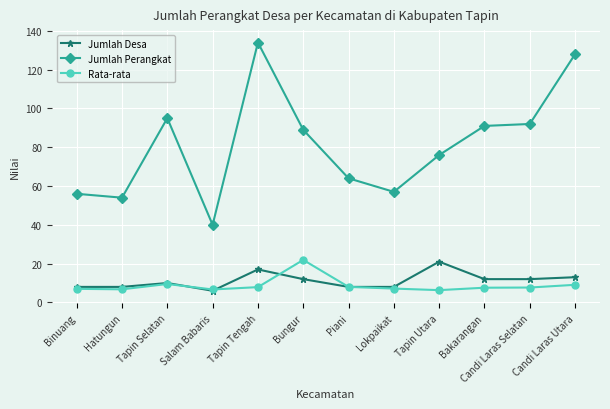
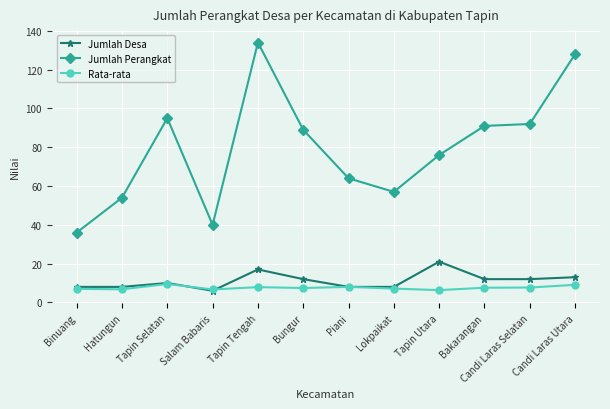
  {
    "Jumlah Desa": {
      "Tapin Tengah": 17,
      "Bungur": 12,
      "Tapin Utara": 21,
      "Bakarangan": 12,
      "Candi Laras Selatan": 12,
      "Candi Laras Utara": 13
    },
    "Jumlah Perangkat": {
-     "Binuang": 56,
+     "Binuang": 36,
      "Hatungun": 54,
      "Tapin Selatan": 95,
      "Salam Babaris": 40,
      "Tapin Tengah": 134,
      "Bungur": 89,
      "Piani": 64,
      "Lokpaikat": 57,
      "Tapin Utara": 76,
      "Bakarangan": 91,
      "Candi Laras Selatan": 92,
      "Candi Laras Utara": 128
    },
    "Rata-rata": {
      "Tapin Tengah": 8,
-     "Bungur": 22,
+     "Bungur": 7,
      "Tapin Utara": 6,
      "Bakarangan": 8,
      "Candi Laras Selatan": 8,
      "Candi Laras Utara": 9
    }
  }
